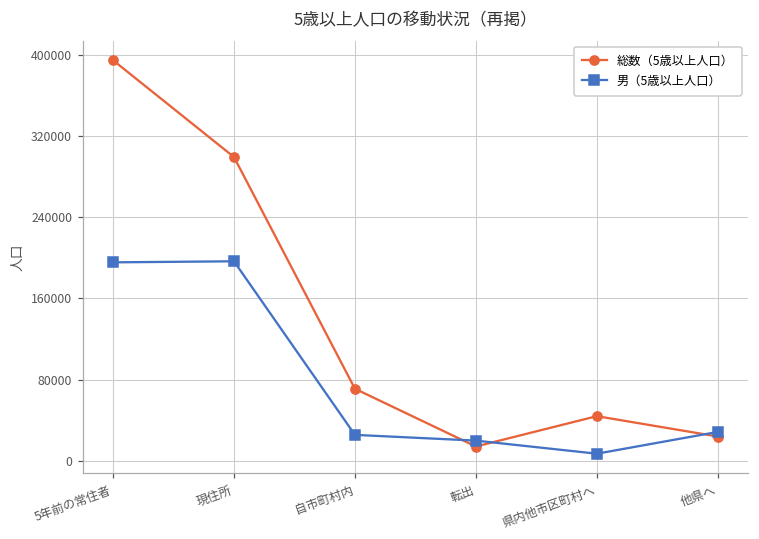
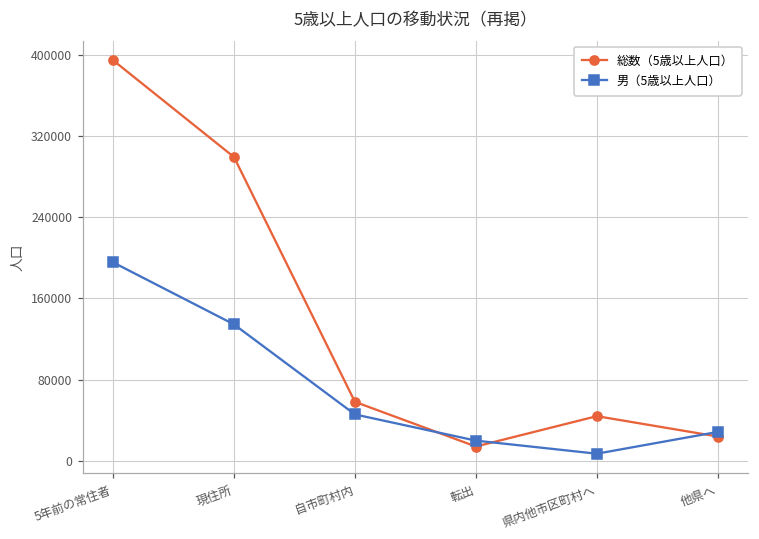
  {
    "総数（5歳以上人口）": {
      "5年前の常住者": 390000,
      "現住所": 300000,
-     "自市町村内": 70000,
+     "自市町村内": 60000,
      "転出": 10000,
      "県内他市区町村へ": 40000,
      "他県へ": 20000
    },
    "男（5歳以上人口）": {
      "5年前の常住者": 200000,
-     "現住所": 200000,
-     "自市町村内": 30000,
+     "現住所": 130000,
+     "自市町村内": 50000,
      "転出": 20000,
      "県内他市区町村へ": 10000,
      "他県へ": 30000
    }
  }
